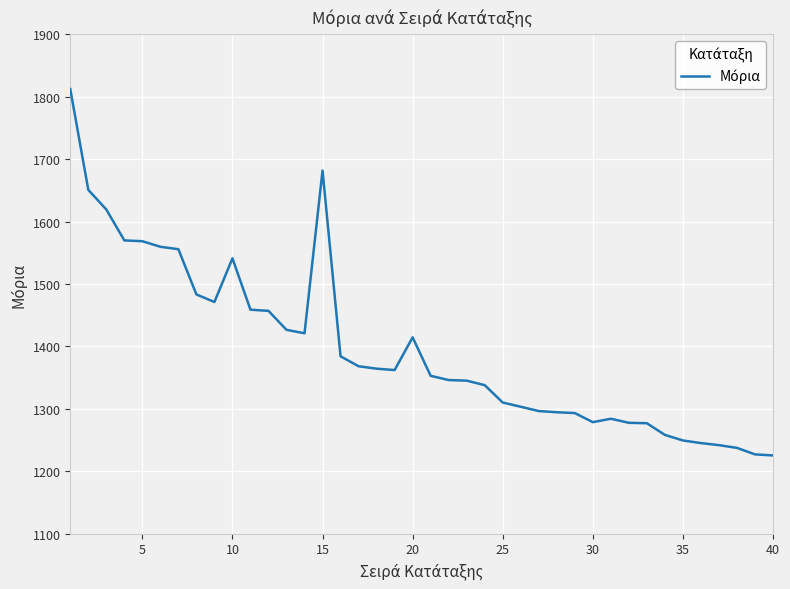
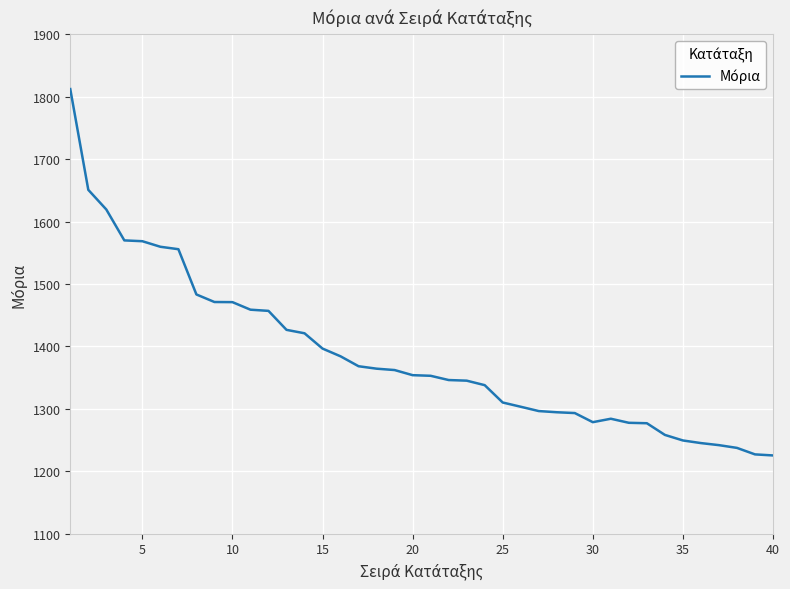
  {
    "5": 1570,
-   "10": 1540,
-   "15": 1680,
-   "20": 1410,
+   "10": 1470,
+   "15": 1400,
+   "20": 1350,
    "25": 1310,
    "30": 1280,
    "35": 1250,
    "40": 1230
  }
